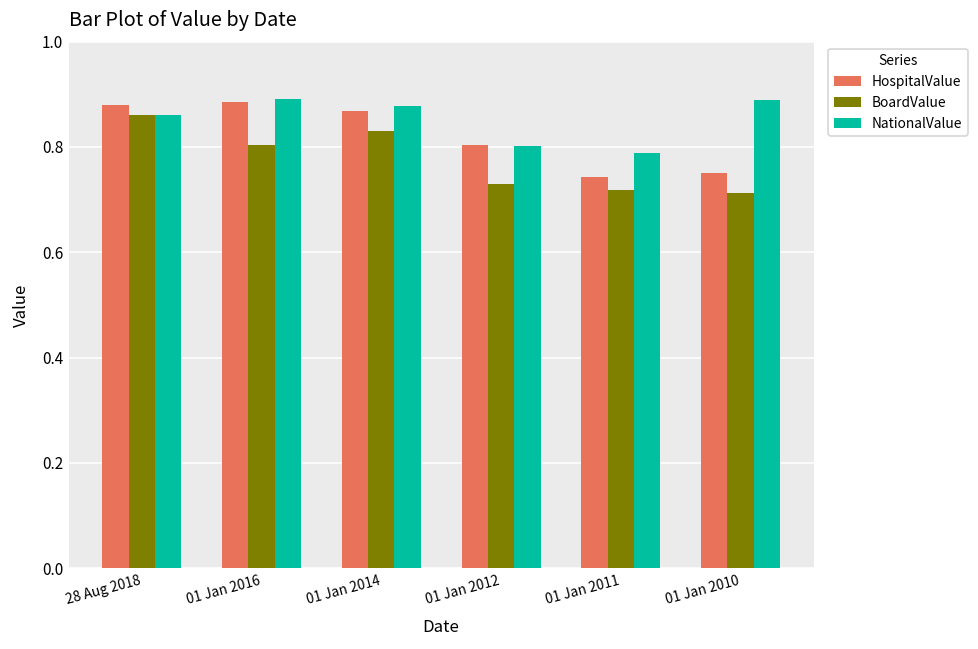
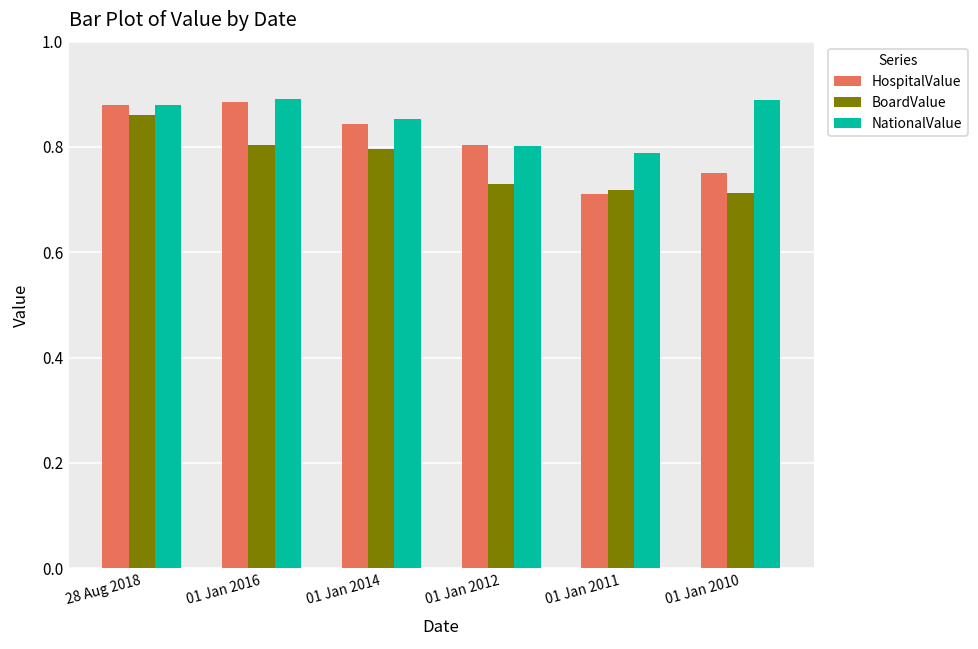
  {
    "HospitalValue": {
      "28 Aug 2018": 0.88,
      "01 Jan 2016": 0.89,
-     "01 Jan 2014": 0.87,
+     "01 Jan 2014": 0.84,
      "01 Jan 2012": 0.80,
-     "01 Jan 2011": 0.74,
+     "01 Jan 2011": 0.71,
      "01 Jan 2010": 0.75
    },
    "BoardValue": {
      "28 Aug 2018": 0.86,
      "01 Jan 2016": 0.80,
-     "01 Jan 2014": 0.83,
+     "01 Jan 2014": 0.80,
      "01 Jan 2012": 0.73,
      "01 Jan 2011": 0.72,
      "01 Jan 2010": 0.71
    },
    "NationalValue": {
-     "28 Aug 2018": 0.86,
+     "28 Aug 2018": 0.88,
      "01 Jan 2016": 0.89,
-     "01 Jan 2014": 0.88,
+     "01 Jan 2014": 0.85,
      "01 Jan 2012": 0.80,
      "01 Jan 2011": 0.79,
      "01 Jan 2010": 0.89
    }
  }
